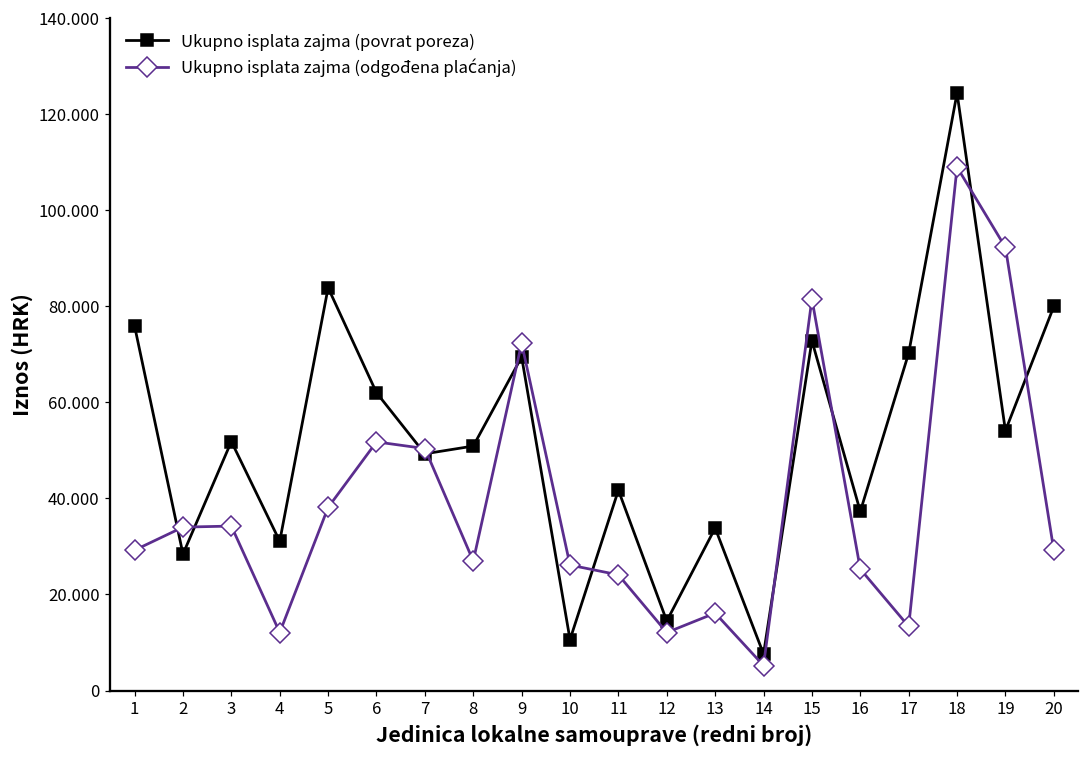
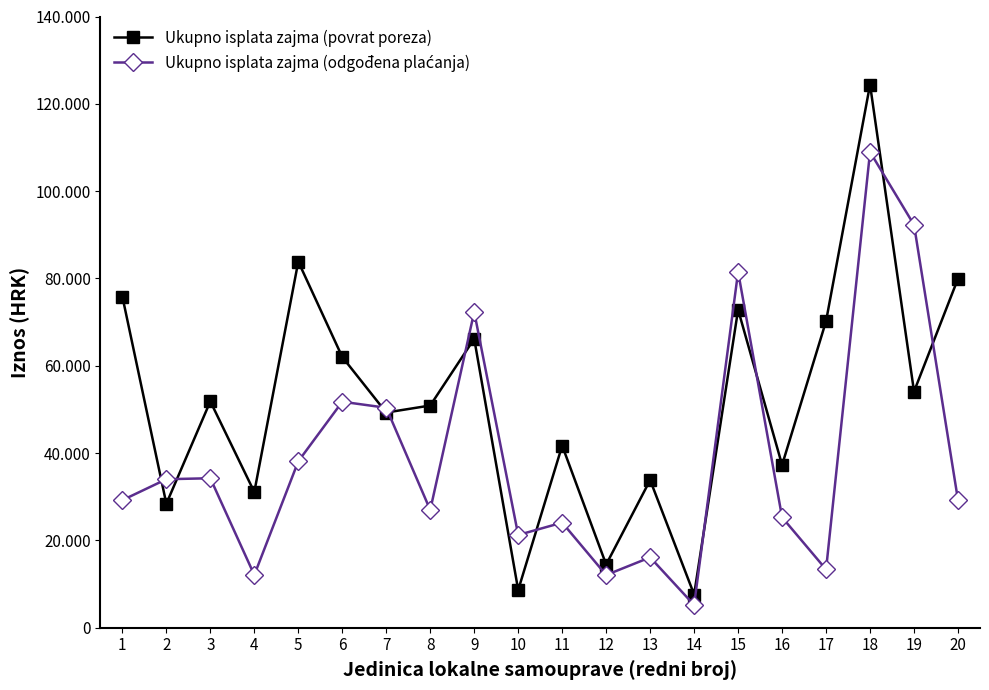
  {
    "Ukupno isplata zajma (povrat poreza)": {
      "1": 76,
      "2": 28,
      "3": 52,
      "4": 31,
      "5": 84,
      "6": 62,
      "7": 49,
      "8": 51,
-     "9": 69,
-     "10": 11,
+     "9": 66,
+     "10": 9,
      "11": 42,
      "12": 14,
      "13": 34,
      "14": 8,
      "15": 73,
      "16": 37,
      "17": 70,
      "18": 124,
      "19": 54,
      "20": 80
    },
    "Ukupno isplata zajma (odgođena plaćanja)": {
      "1": 29,
      "2": 34,
      "3": 34,
      "4": 12,
      "5": 38,
      "6": 52,
      "7": 50,
      "8": 27,
      "9": 72,
-     "10": 26,
+     "10": 21,
      "11": 24,
      "12": 12,
      "13": 16,
      "14": 5,
      "15": 82,
      "16": 25,
      "17": 13,
      "18": 109,
      "19": 92,
      "20": 29
    }
  }
